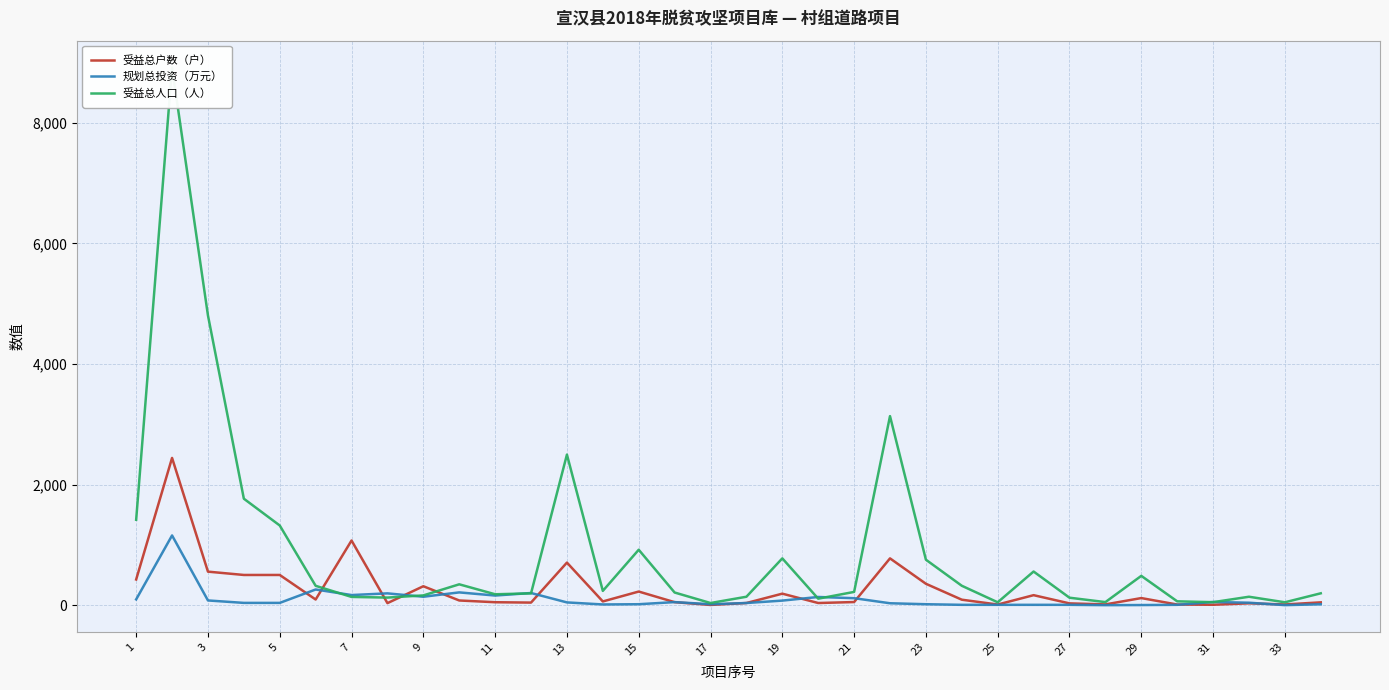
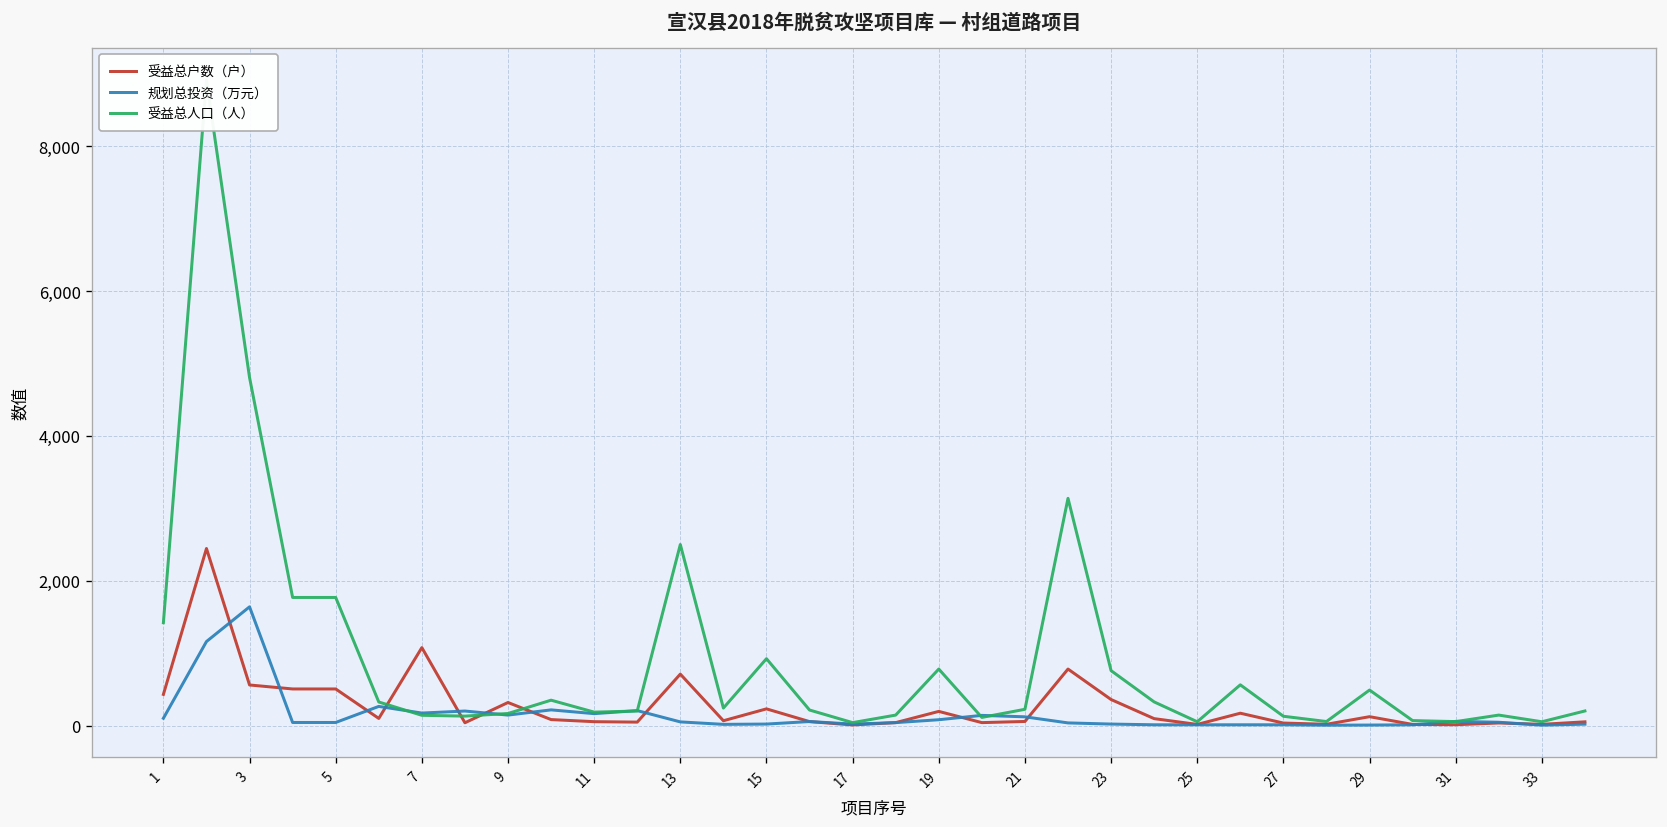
  {
    "受益总户数（户）": {
      "1": "400",
      "3": "600",
      "5": "500",
      "7": "1,100",
      "9": "300",
      "11": "100",
      "13": "700",
      "15": "200",
      "19": "200",
      "21": "100",
      "23": "400",
      "29": "100",
      "31": "0"
    },
    "规划总投资（万元）": {
      "1": "100",
-     "3": "100",
+     "3": "1,600",
      "5": "0",
      "13": "100",
      "15": "0",
      "19": "100",
      "21": "100",
      "23": "0",
      "29": "0"
    },
    "受益总人口（人）": {
      "1": "1,400",
      "3": "4,800",
-     "5": "1,300",
+     "5": "1,800",
      "13": "2,500",
      "15": "900",
      "19": "800",
      "21": "200",
      "23": "800",
      "27": "100",
      "29": "500"
    }
  }
